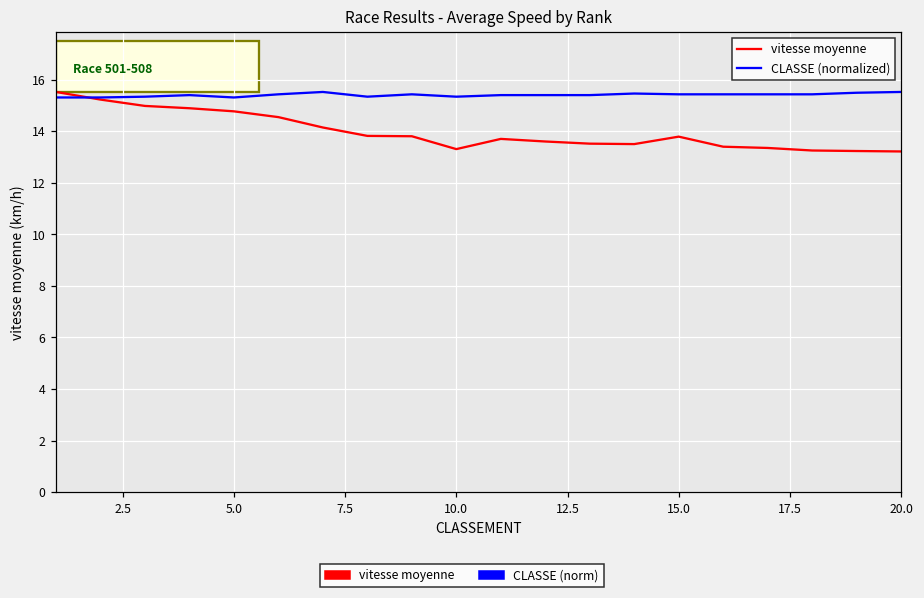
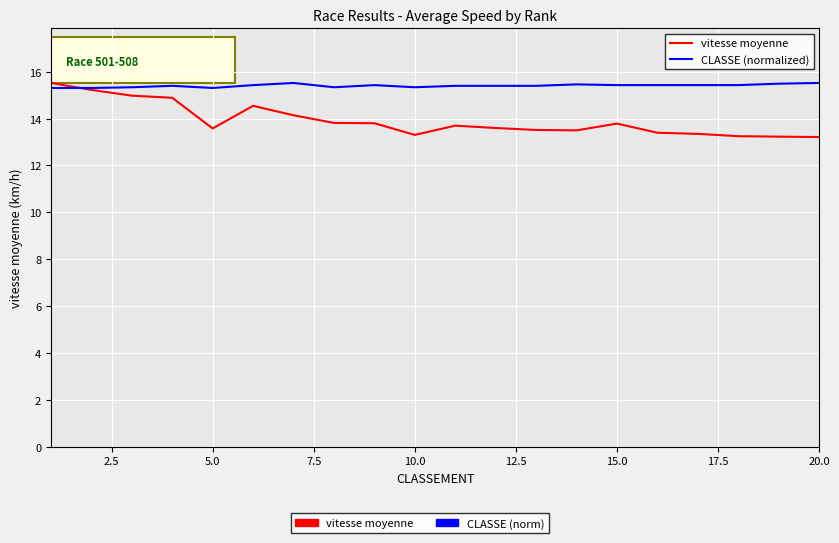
  {
    "vitesse moyenne": {
-     "5.0": 14.8,
+     "5.0": 13.6,
      "10.0": 13.3,
      "15.0": 13.8,
      "20.0": 13.2
    },
    "CLASSE (normalized)": {
      "5.0": 15.3,
      "10.0": 15.3,
      "15.0": 15.4,
      "20.0": 15.5
    }
  }
